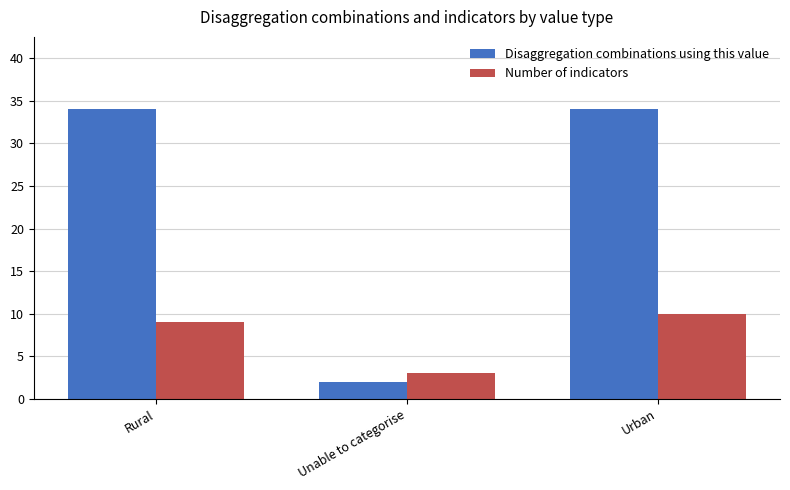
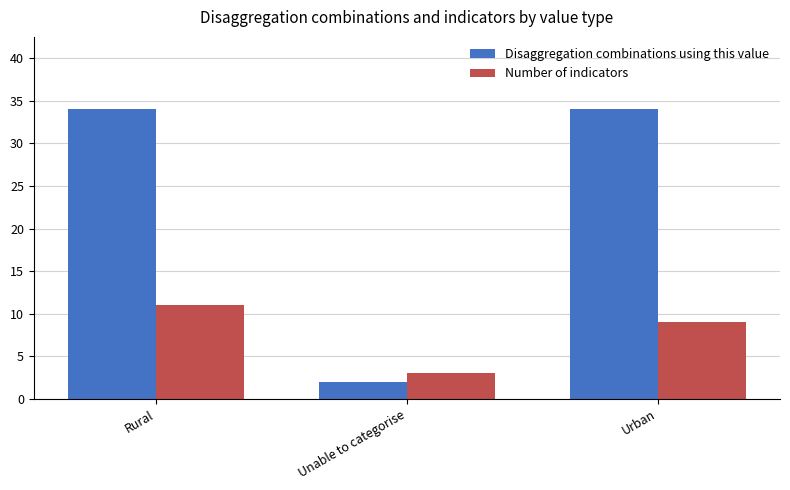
  {
    "Disaggregation combinations using this value": {
      "Rural": 34,
      "Unable to categorise": 2,
      "Urban": 34
    },
    "Number of indicators": {
-     "Rural": 9,
+     "Rural": 11,
      "Unable to categorise": 3,
-     "Urban": 10
+     "Urban": 9
    }
  }
